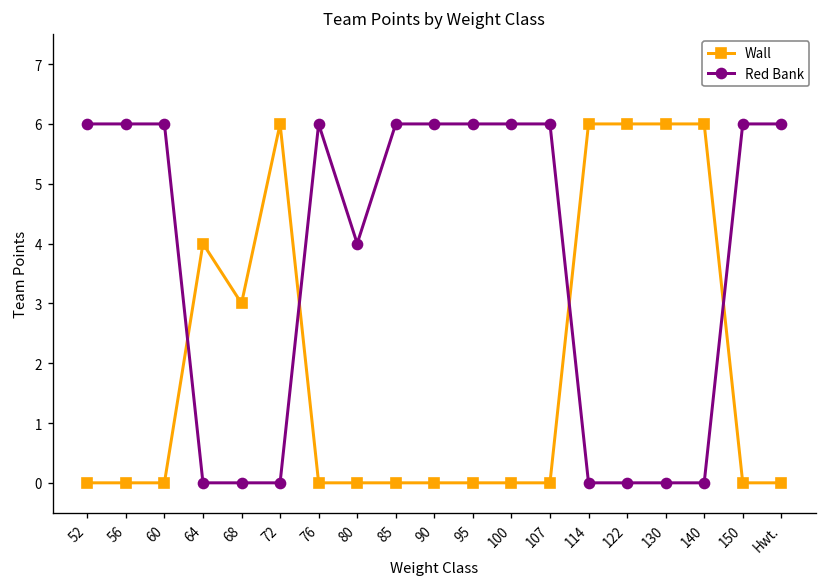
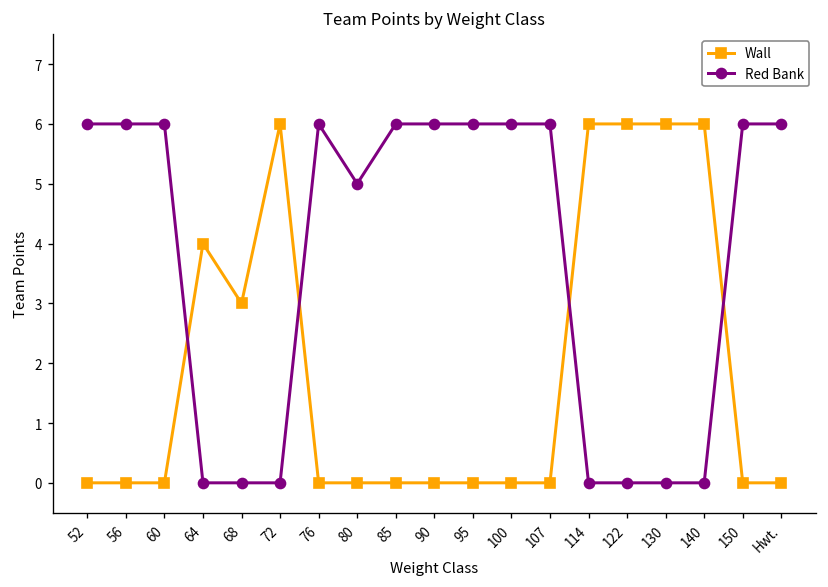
  {
    "Wall": {
      "52": 0,
      "56": 0,
      "60": 0,
      "64": 4,
      "68": 3,
      "72": 6,
      "76": 0,
      "80": 0,
      "85": 0,
      "90": 0,
      "95": 0,
      "100": 0,
      "107": 0,
      "114": 6,
      "122": 6,
      "130": 6,
      "140": 6,
      "150": 0,
      "Hwt.": 0
    },
    "Red Bank": {
      "52": 6,
      "56": 6,
      "60": 6,
      "64": 0,
      "68": 0,
      "72": 0,
      "76": 6,
-     "80": 4,
+     "80": 5,
      "85": 6,
      "90": 6,
      "95": 6,
      "100": 6,
      "107": 6,
      "114": 0,
      "122": 0,
      "130": 0,
      "140": 0,
      "150": 6,
      "Hwt.": 6
    }
  }
